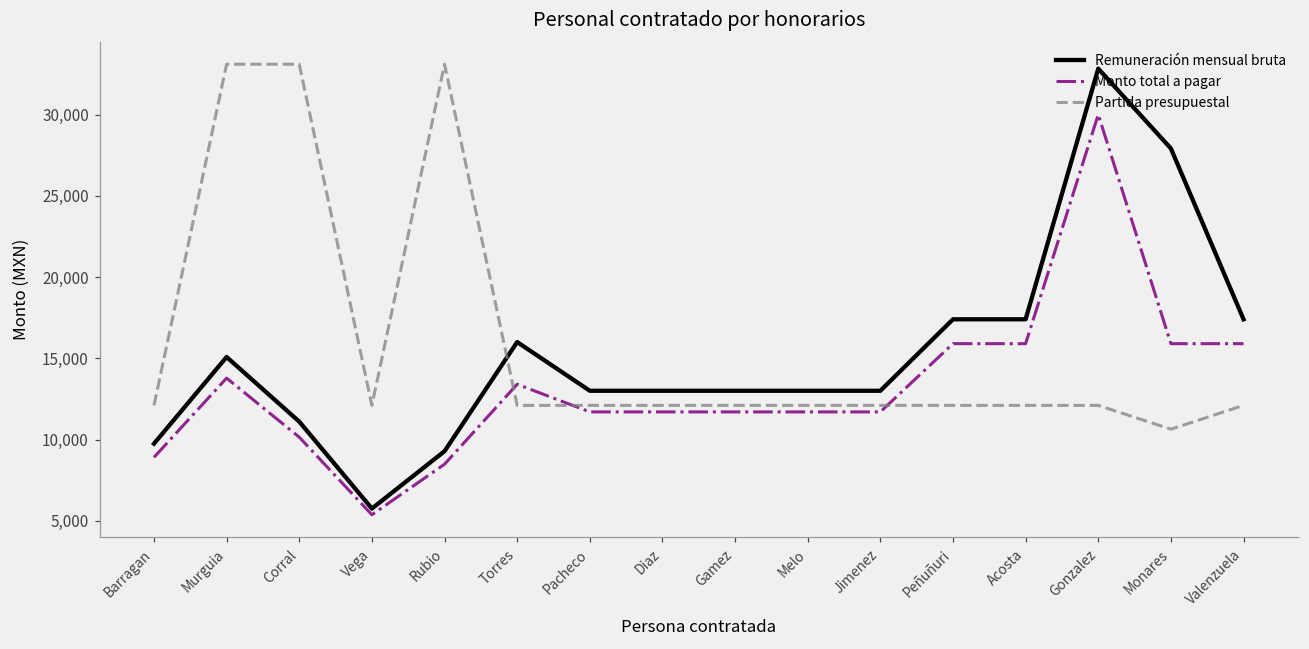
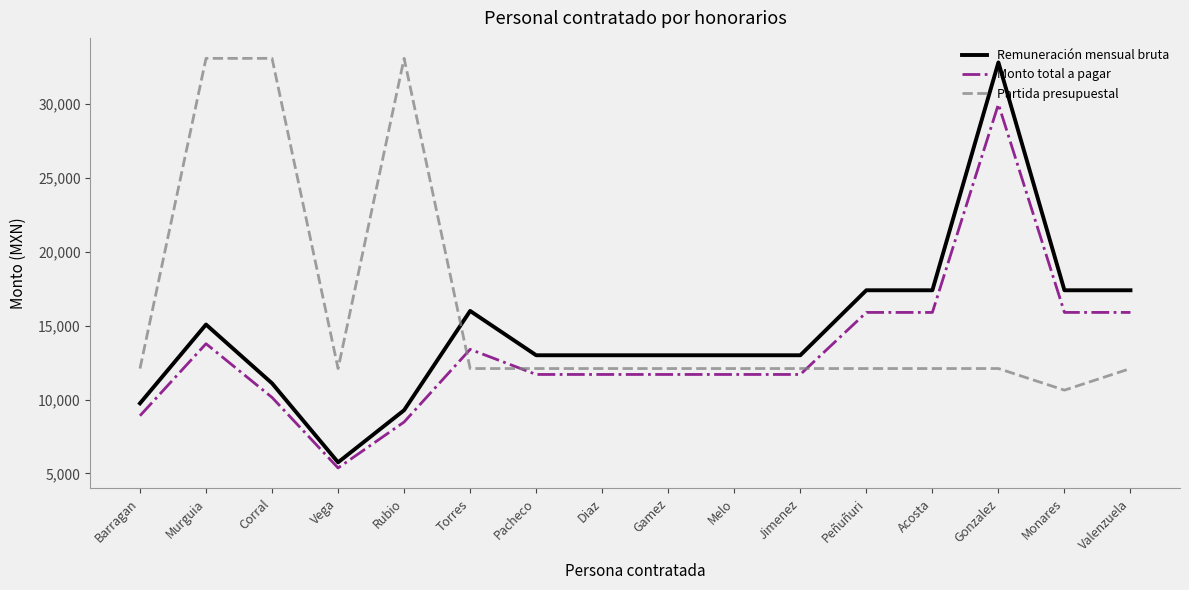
  {
    "Remuneración mensual bruta": {
      "Barragan": "9,700",
      "Murguia": "15,100",
      "Corral": "11,100",
      "Vega": "5,800",
      "Rubio": "9,300",
      "Torres": "16,000",
      "Pacheco": "13,000",
      "Diaz": "13,000",
      "Gamez": "13,000",
      "Melo": "13,000",
      "Jimenez": "13,000",
      "Peñuñuri": "17,400",
      "Acosta": "17,400",
      "Gonzalez": "32,800",
-     "Monares": "27,900",
+     "Monares": "17,400",
      "Valenzuela": "17,400"
    },
    "Monto total a pagar": {
      "Barragan": "8,900",
      "Murguia": "13,800",
      "Corral": "10,100",
      "Vega": "5,400",
      "Rubio": "8,500",
      "Torres": "13,400",
      "Pacheco": "11,700",
      "Diaz": "11,700",
      "Gamez": "11,700",
      "Melo": "11,700",
      "Jimenez": "11,700",
      "Peñuñuri": "15,900",
      "Acosta": "15,900",
      "Gonzalez": "30,000",
      "Monares": "15,900",
      "Valenzuela": "15,900"
    },
    "Partida presupuestal": {
      "Barragan": "12,100",
      "Murguia": "33,100",
      "Corral": "33,100",
      "Vega": "12,100",
      "Rubio": "33,100",
      "Torres": "12,100",
      "Pacheco": "12,100",
      "Diaz": "12,100",
      "Gamez": "12,100",
      "Melo": "12,100",
      "Jimenez": "12,100",
      "Peñuñuri": "12,100",
      "Acosta": "12,100",
      "Gonzalez": "12,100",
      "Monares": "10,600",
      "Valenzuela": "12,100"
    }
  }
